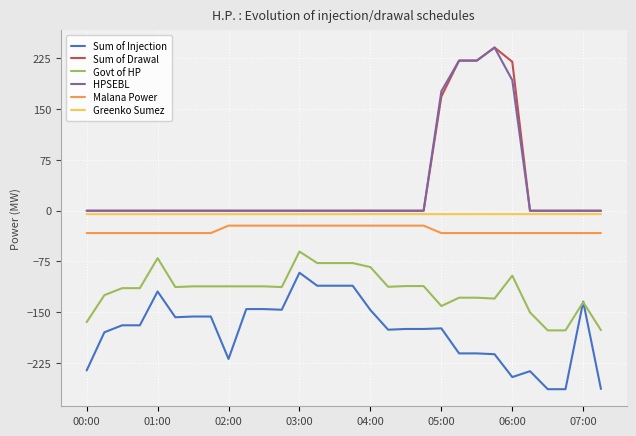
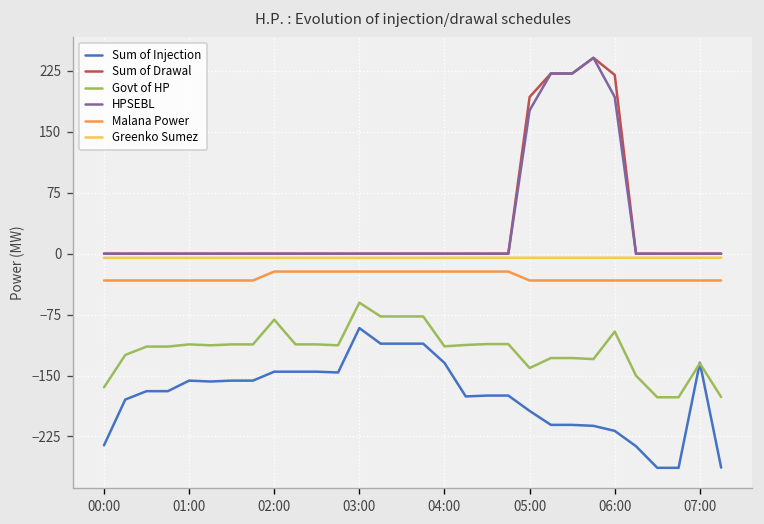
  {
    "Sum of Injection": {
      "00:00": -240,
-     "01:00": -120,
-     "02:00": -220,
+     "01:00": -160,
+     "02:00": -150,
      "03:00": -90,
-     "04:00": -150,
-     "05:00": -170,
-     "06:00": -250
+     "04:00": -130,
+     "05:00": -190,
+     "06:00": -220
    },
    "Sum of Drawal": {
-     "05:00": 170,
+     "05:00": 190,
      "06:00": 220
    },
    "Govt of HP": {
      "00:00": -160,
-     "01:00": -70,
-     "02:00": -110,
+     "01:00": -110,
+     "02:00": -80,
      "03:00": -60,
-     "04:00": -80,
+     "04:00": -110,
      "05:00": -140,
      "06:00": -100
    },
    "HPSEBL": {
      "05:00": 180,
      "06:00": 190
    }
  }
